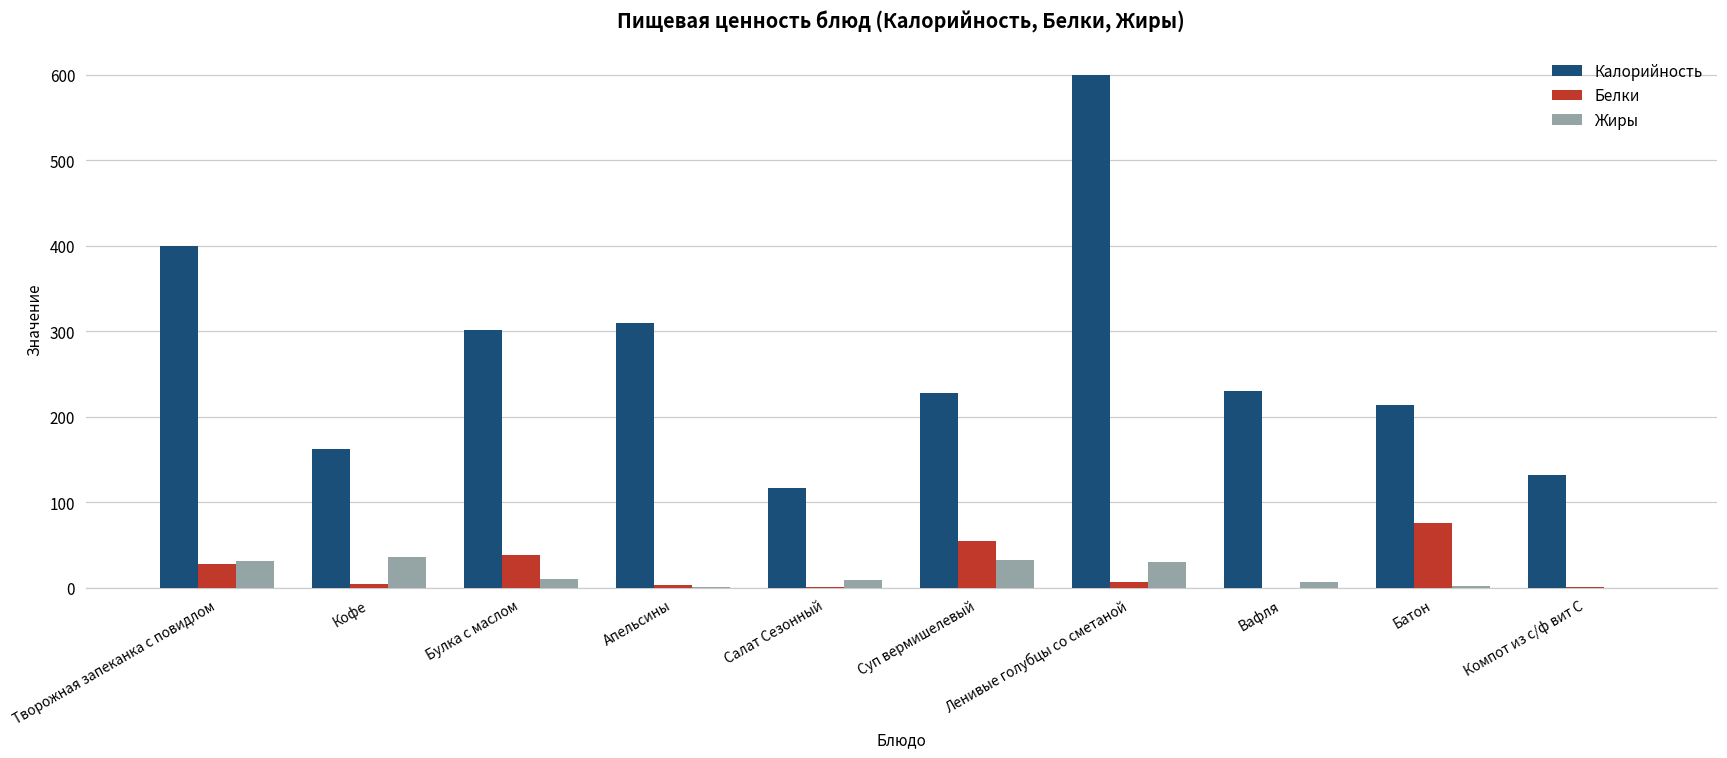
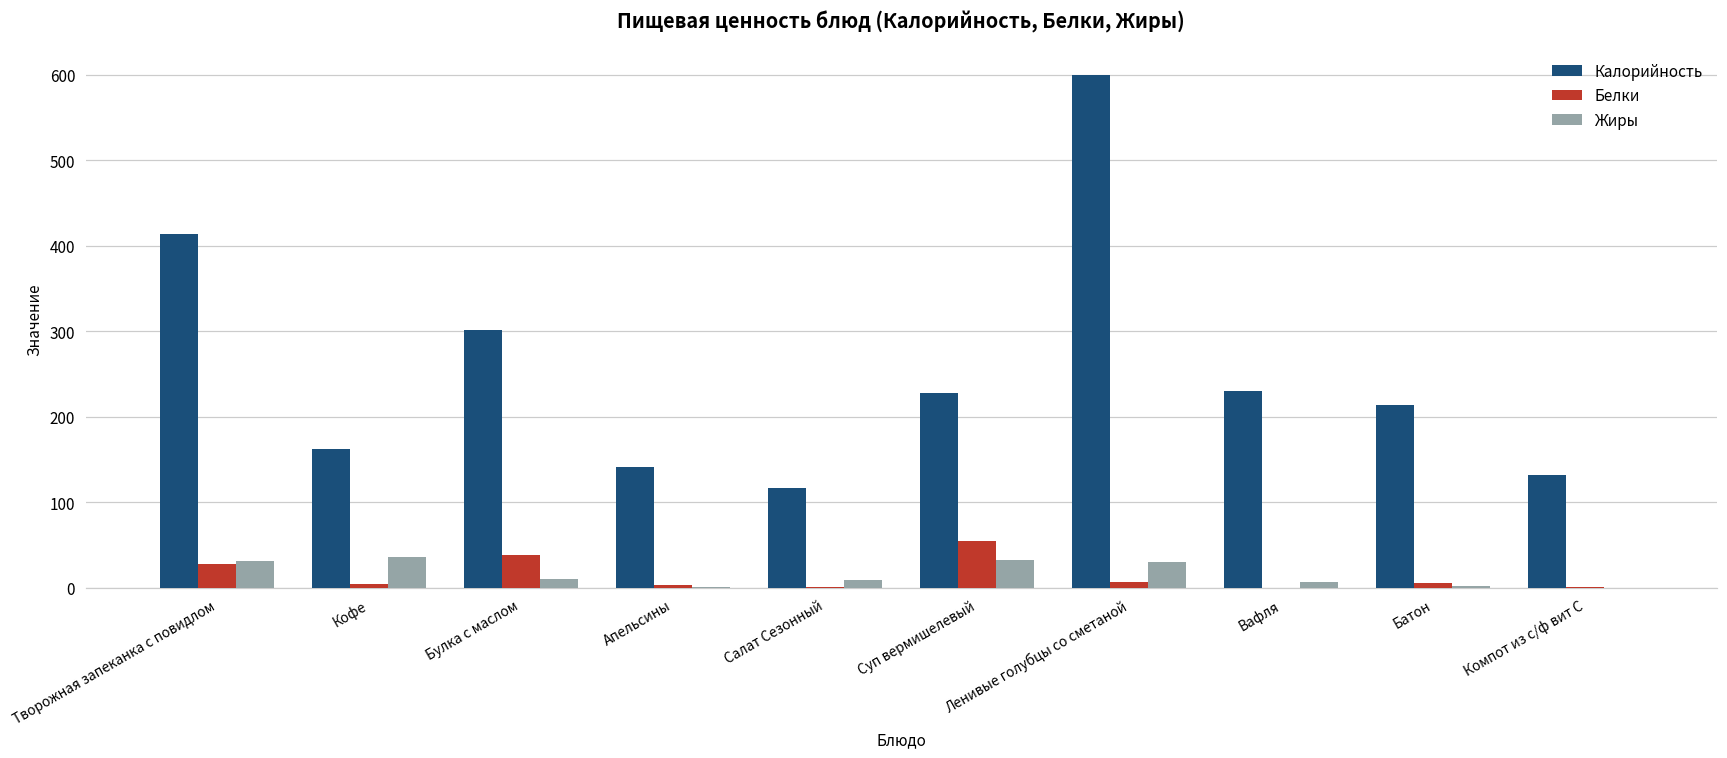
  {
    "Калорийность": {
-     "Творожная запеканка с повидлом": 400,
+     "Творожная запеканка с повидлом": 410,
      "Кофе": 160,
      "Булка с маслом": 300,
-     "Апельсины": 310,
+     "Апельсины": 140,
      "Салат Сезонный": 120,
      "Суп вермишелевый": 230,
      "Ленивые голубцы со сметаной": 600,
      "Вафля": 230,
      "Батон": 210,
      "Компот из с/ф вит С": 130
    },
    "Белки": {
      "Творожная запеканка с повидлом": 30,
      "Кофе": 0,
      "Булка с маслом": 40,
      "Суп вермишелевый": 50,
      "Ленивые голубцы со сметаной": 10,
      "Вафля": 0,
-     "Батон": 80
+     "Батон": 10
    },
    "Жиры": {
      "Творожная запеканка с повидлом": 30,
      "Кофе": 40,
      "Булка с маслом": 10,
      "Салат Сезонный": 10,
      "Суп вермишелевый": 30,
      "Ленивые голубцы со сметаной": 30,
      "Вафля": 10,
      "Компот из с/ф вит С": 0
    }
  }
